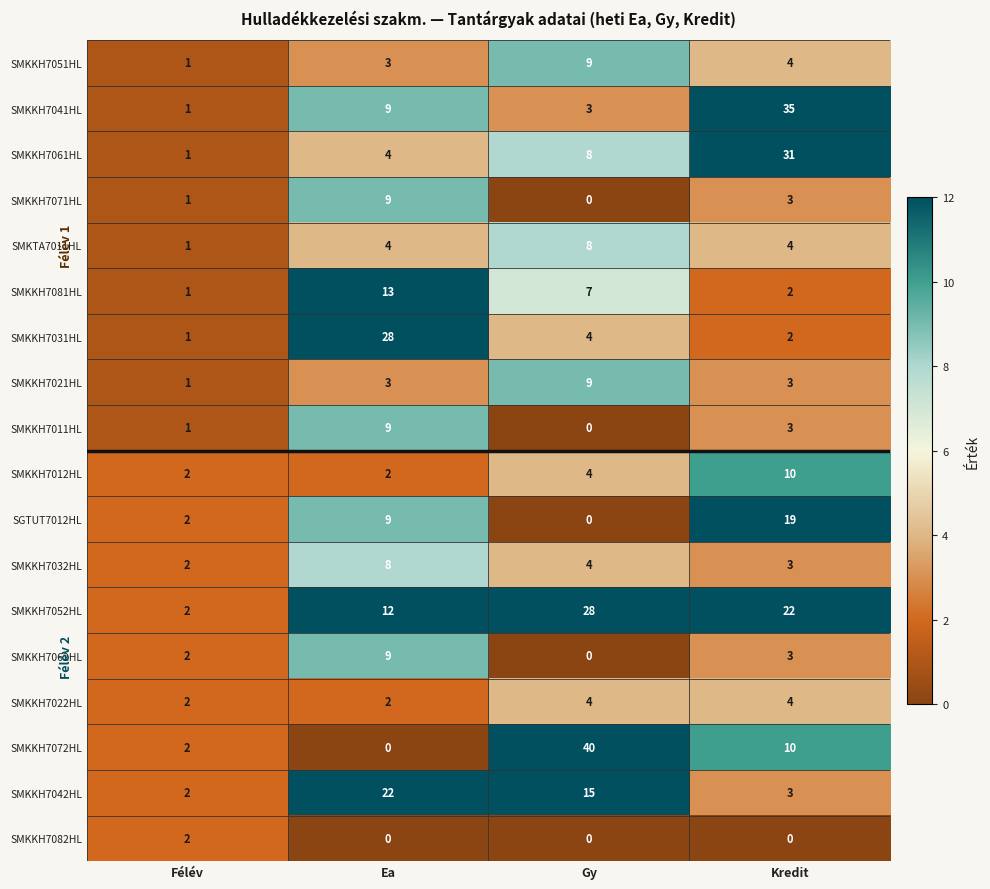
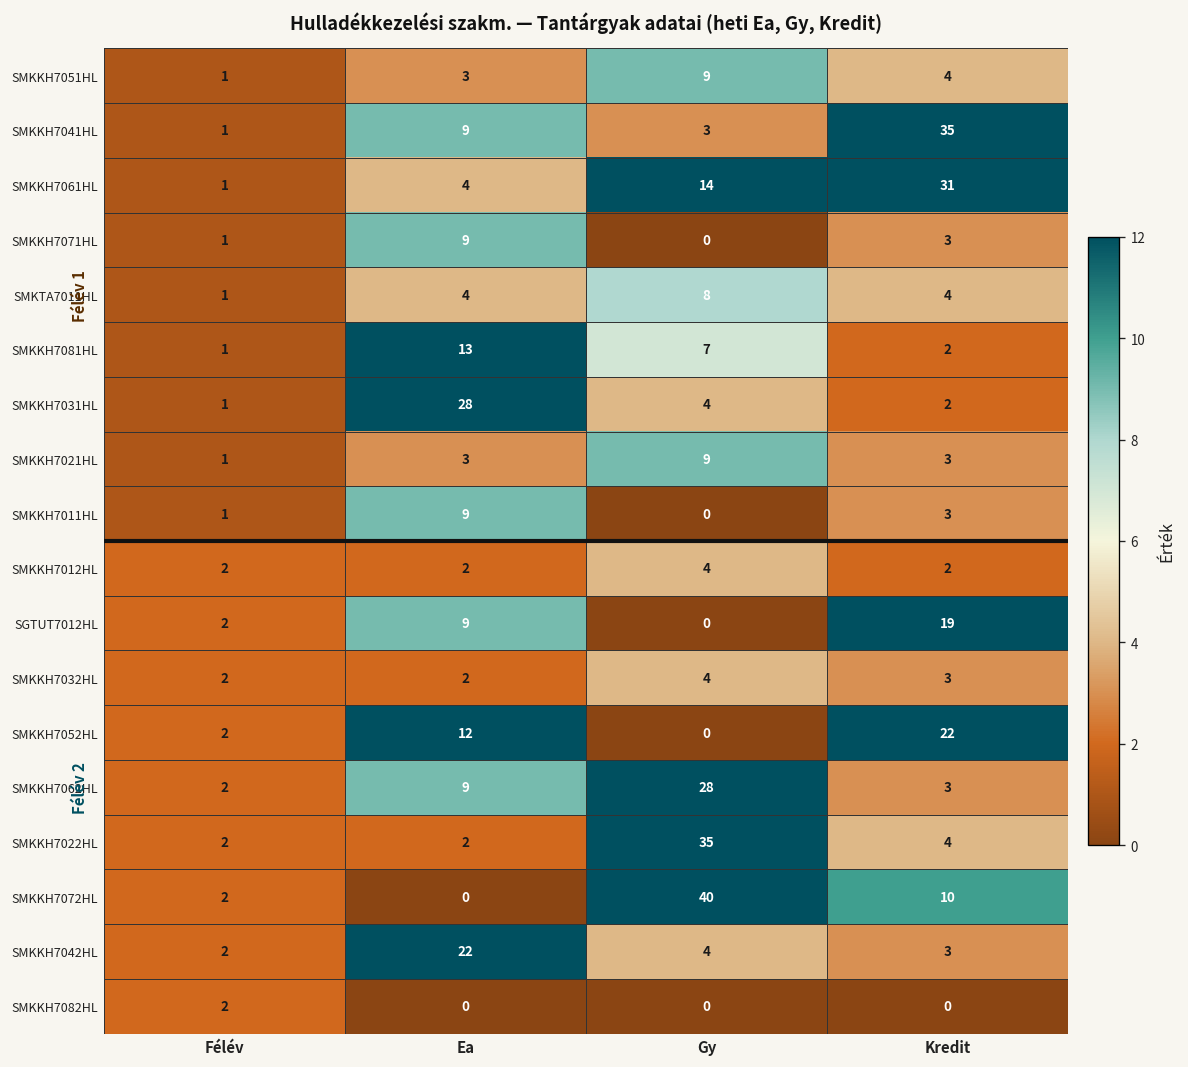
  {
    "SMKKH7051HL": {
      "Félév": 1,
      "Ea": 3,
      "Gy": 9,
      "Kredit": 4
    },
    "SMKKH7041HL": {
      "Félév": 1,
      "Ea": 9,
      "Gy": 3,
      "Kredit": 35
    },
    "SMKKH7061HL": {
      "Félév": 1,
      "Ea": 4,
-     "Gy": 8,
+     "Gy": 14,
      "Kredit": 31
    },
    "SMKKH7071HL": {
      "Félév": 1,
      "Ea": 9,
      "Gy": 0,
      "Kredit": 3
    },
    "SMKTA7011HL": {
      "Félév": 1,
      "Ea": 4,
      "Gy": 8,
      "Kredit": 4
    },
    "SMKKH7081HL": {
      "Félév": 1,
      "Ea": 13,
      "Gy": 7,
      "Kredit": 2
    },
    "SMKKH7031HL": {
      "Félév": 1,
      "Ea": 28,
      "Gy": 4,
      "Kredit": 2
    },
    "SMKKH7021HL": {
      "Félév": 1,
      "Ea": 3,
      "Gy": 9,
      "Kredit": 3
    },
    "SMKKH7011HL": {
      "Félév": 1,
      "Ea": 9,
      "Gy": 0,
      "Kredit": 3
    },
    "SMKKH7012HL": {
      "Félév": 2,
      "Ea": 2,
      "Gy": 4,
-     "Kredit": 10
+     "Kredit": 2
    },
    "SGTUT7012HL": {
      "Félév": 2,
      "Ea": 9,
      "Gy": 0,
      "Kredit": 19
    },
    "SMKKH7032HL": {
      "Félév": 2,
-     "Ea": 8,
+     "Ea": 2,
      "Gy": 4,
      "Kredit": 3
    },
    "SMKKH7052HL": {
      "Félév": 2,
      "Ea": 12,
-     "Gy": 28,
+     "Gy": 0,
      "Kredit": 22
    },
    "SMKKH7062HL": {
      "Félév": 2,
      "Ea": 9,
-     "Gy": 0,
+     "Gy": 28,
      "Kredit": 3
    },
    "SMKKH7022HL": {
      "Félév": 2,
      "Ea": 2,
-     "Gy": 4,
+     "Gy": 35,
      "Kredit": 4
    },
    "SMKKH7072HL": {
      "Félév": 2,
      "Ea": 0,
      "Gy": 40,
      "Kredit": 10
    },
    "SMKKH7042HL": {
      "Félév": 2,
      "Ea": 22,
-     "Gy": 15,
+     "Gy": 4,
      "Kredit": 3
    },
    "SMKKH7082HL": {
      "Félév": 2,
      "Ea": 0,
      "Gy": 0,
      "Kredit": 0
    }
  }
